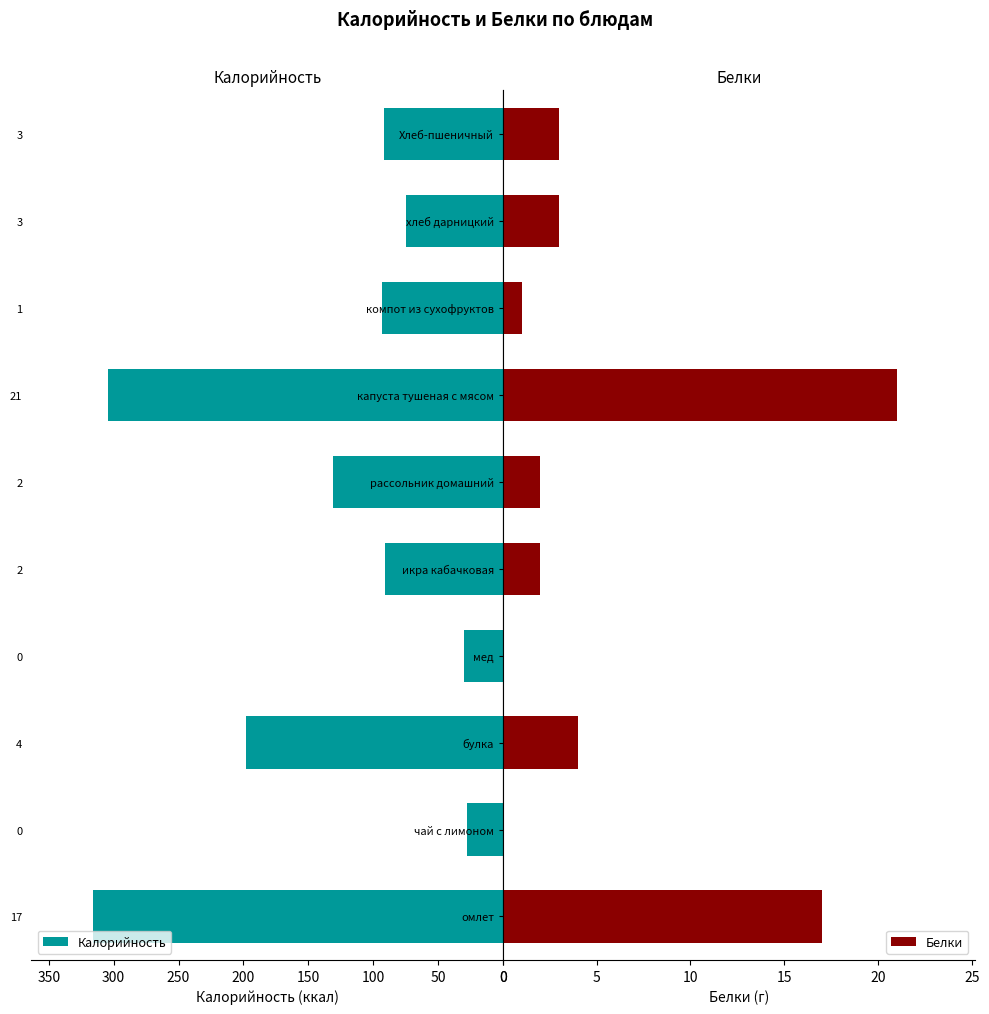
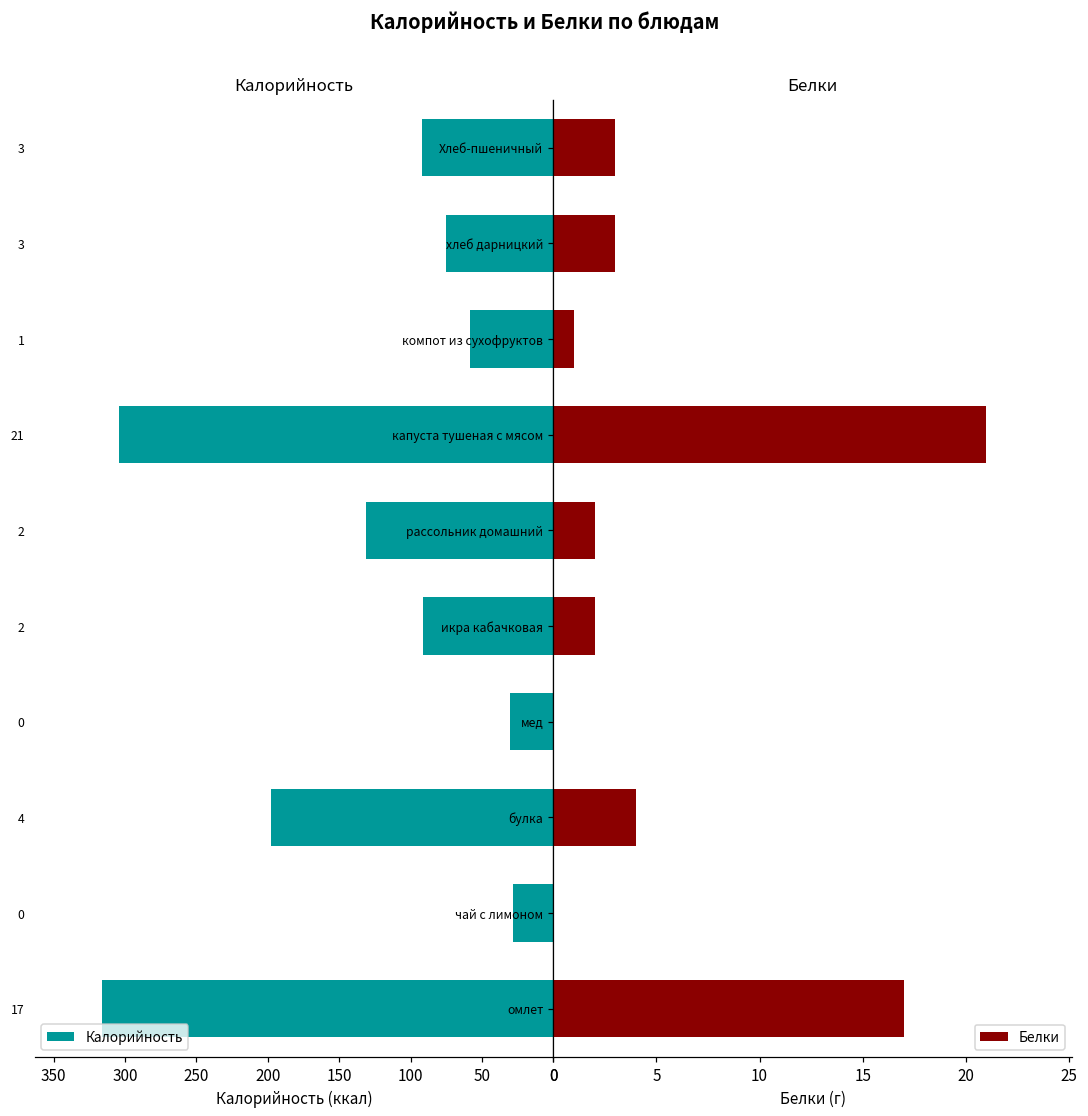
  {
    "Калорийность": {
-     "1": 93,
+     "1": 58,
      "21": 304,
      "4": 198,
      "17": 316
    }
  }
